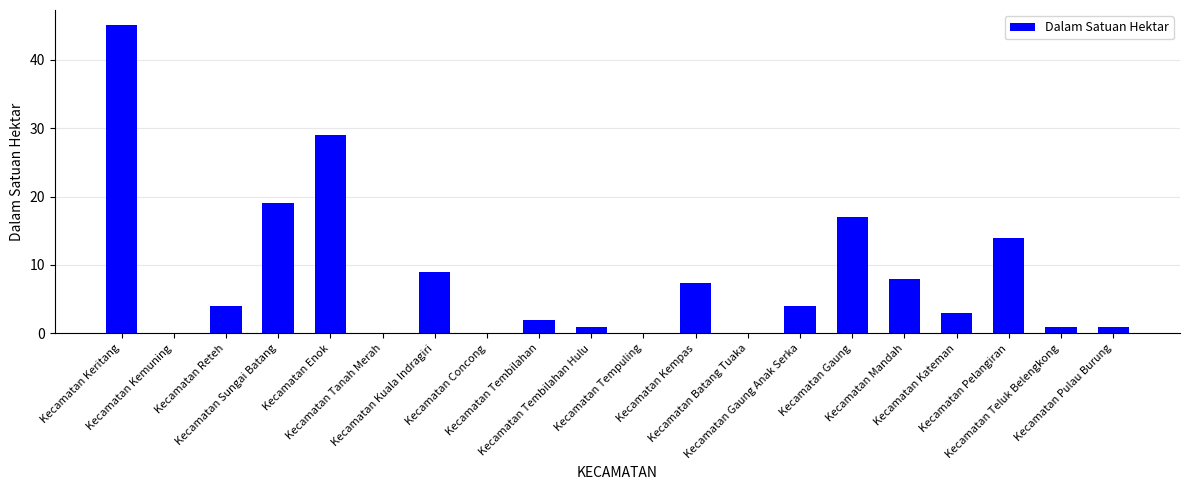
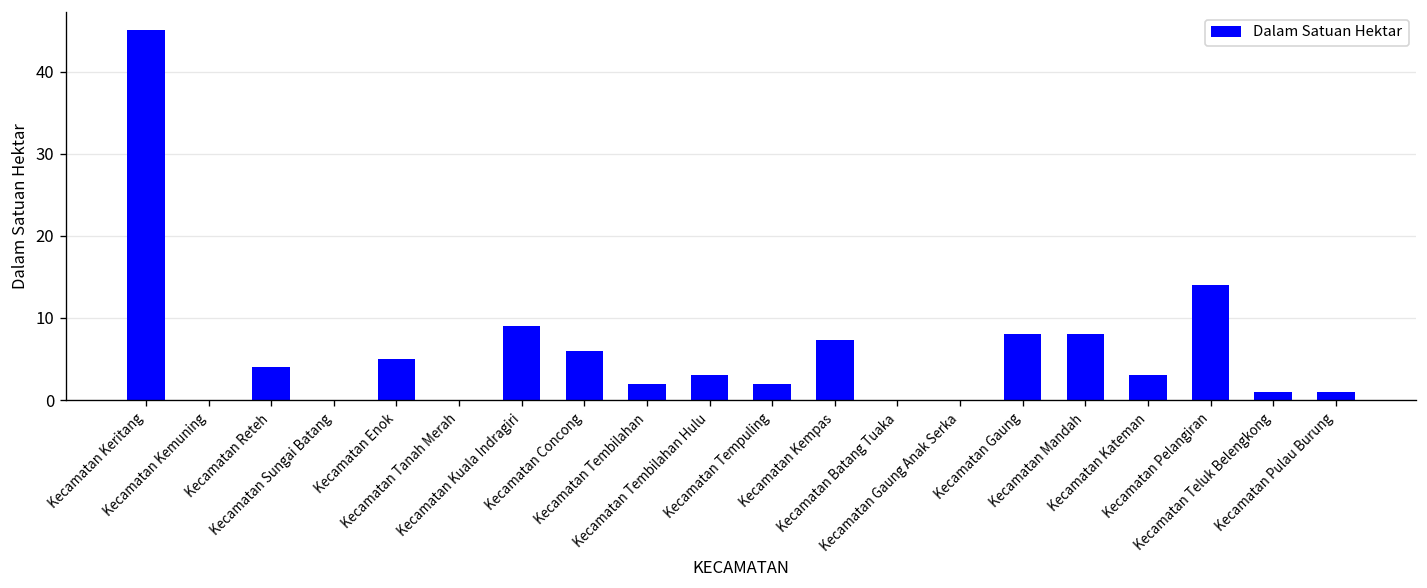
  {
    "Kecamatan Keritang": 45,
    "Kecamatan Kemuning": 0,
    "Kecamatan Reteh": 4,
-   "Kecamatan Sungai Batang": 19,
-   "Kecamatan Enok": 29,
+   "Kecamatan Sungai Batang": 0,
+   "Kecamatan Enok": 5,
    "Kecamatan Tanah Merah": 0,
    "Kecamatan Kuala Indragiri": 9,
-   "Kecamatan Concong": 0,
+   "Kecamatan Concong": 6,
    "Kecamatan Tembilahan": 2,
-   "Kecamatan Tembilahan Hulu": 1,
-   "Kecamatan Tempuling": 0,
+   "Kecamatan Tembilahan Hulu": 3,
+   "Kecamatan Tempuling": 2,
    "Kecamatan Kempas": 7,
    "Kecamatan Batang Tuaka": 0,
-   "Kecamatan Gaung Anak Serka": 4,
-   "Kecamatan Gaung": 17,
+   "Kecamatan Gaung Anak Serka": 0,
+   "Kecamatan Gaung": 8,
    "Kecamatan Mandah": 8,
    "Kecamatan Kateman": 3,
    "Kecamatan Pelangiran": 14,
    "Kecamatan Teluk Belengkong": 1,
    "Kecamatan Pulau Burung": 1
  }
